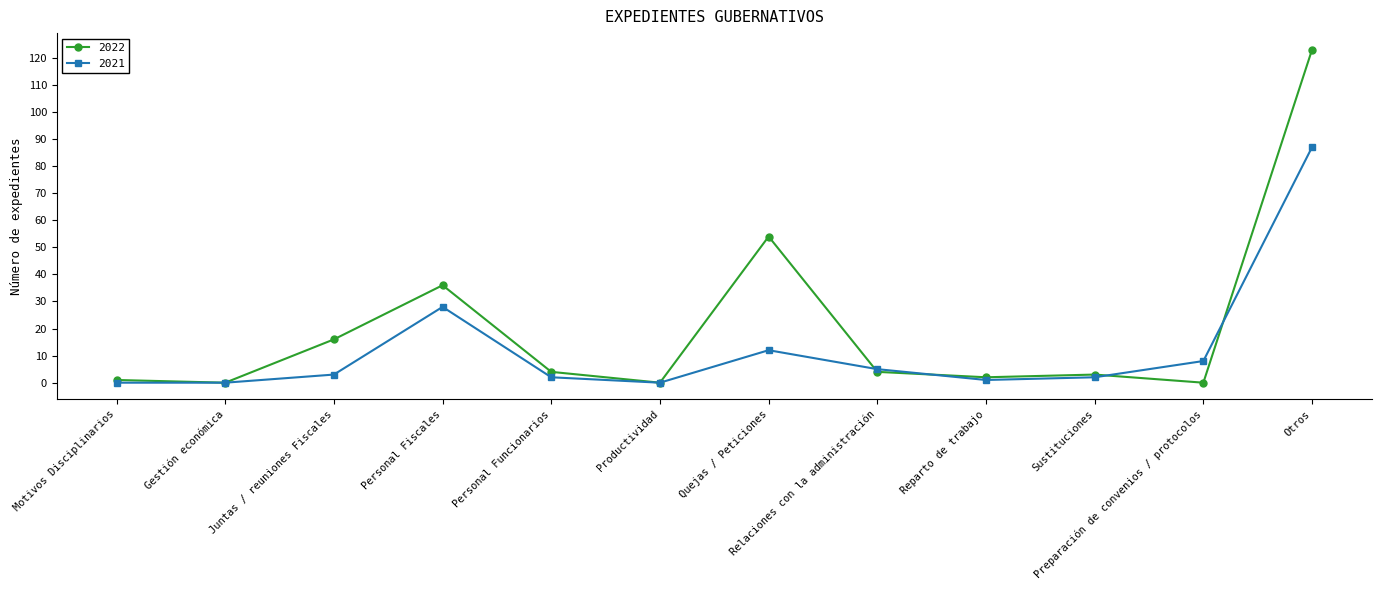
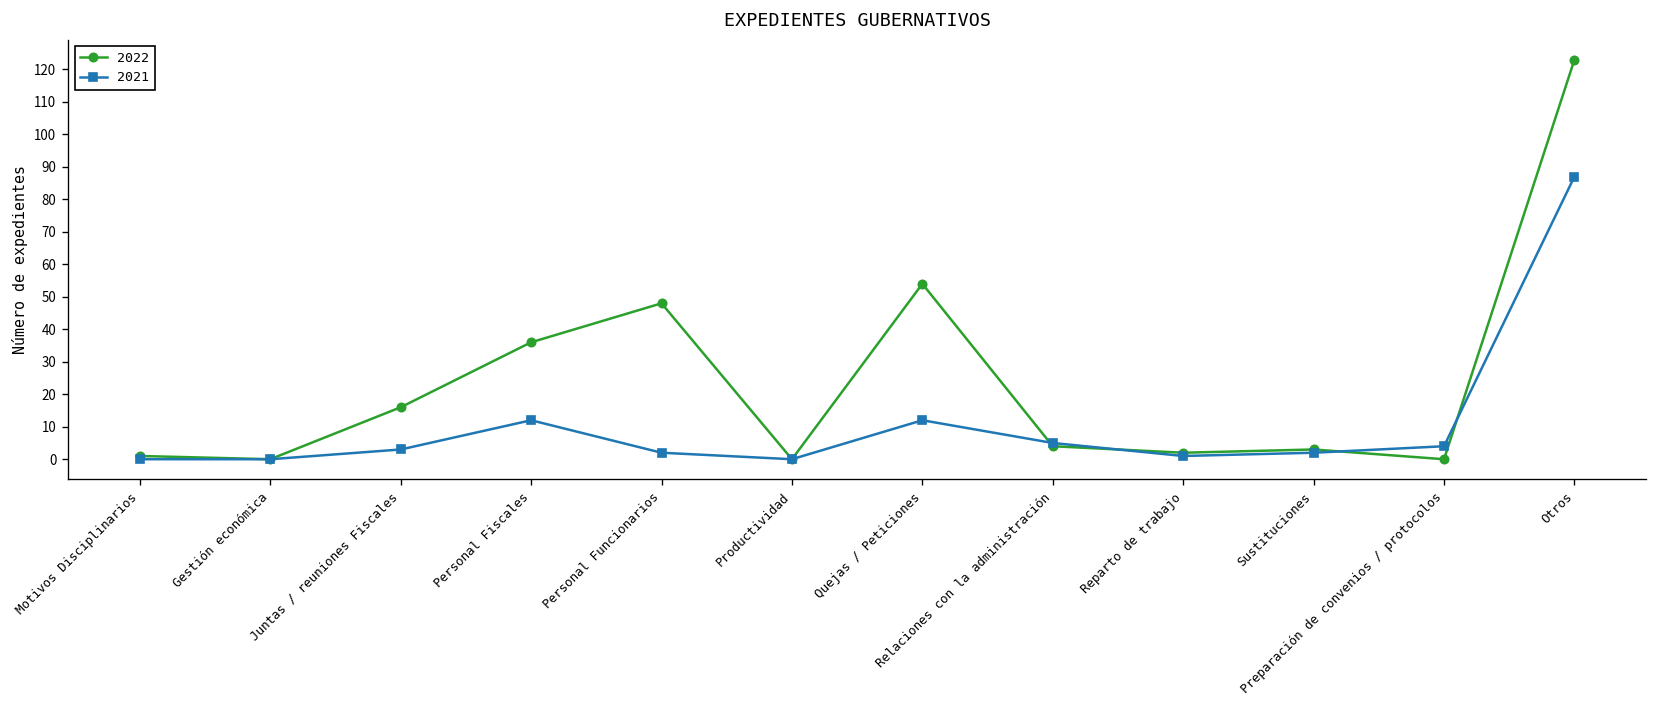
  {
    "2022": {
      "Motivos Disciplinarios": 1,
      "Juntas / reuniones Fiscales": 16,
      "Personal Fiscales": 36,
-     "Personal Funcionarios": 4,
+     "Personal Funcionarios": 48,
      "Quejas / Peticiones": 54,
      "Relaciones con la administración": 4,
      "Reparto de trabajo": 2,
      "Sustituciones": 3,
      "Preparación de convenios / protocolos": 0,
      "Otros": 123
    },
    "2021": {
      "Motivos Disciplinarios": 0,
      "Juntas / reuniones Fiscales": 3,
-     "Personal Fiscales": 28,
+     "Personal Fiscales": 12,
      "Personal Funcionarios": 2,
      "Quejas / Peticiones": 12,
      "Relaciones con la administración": 5,
      "Reparto de trabajo": 1,
      "Sustituciones": 2,
-     "Preparación de convenios / protocolos": 8,
+     "Preparación de convenios / protocolos": 4,
      "Otros": 87
    }
  }
